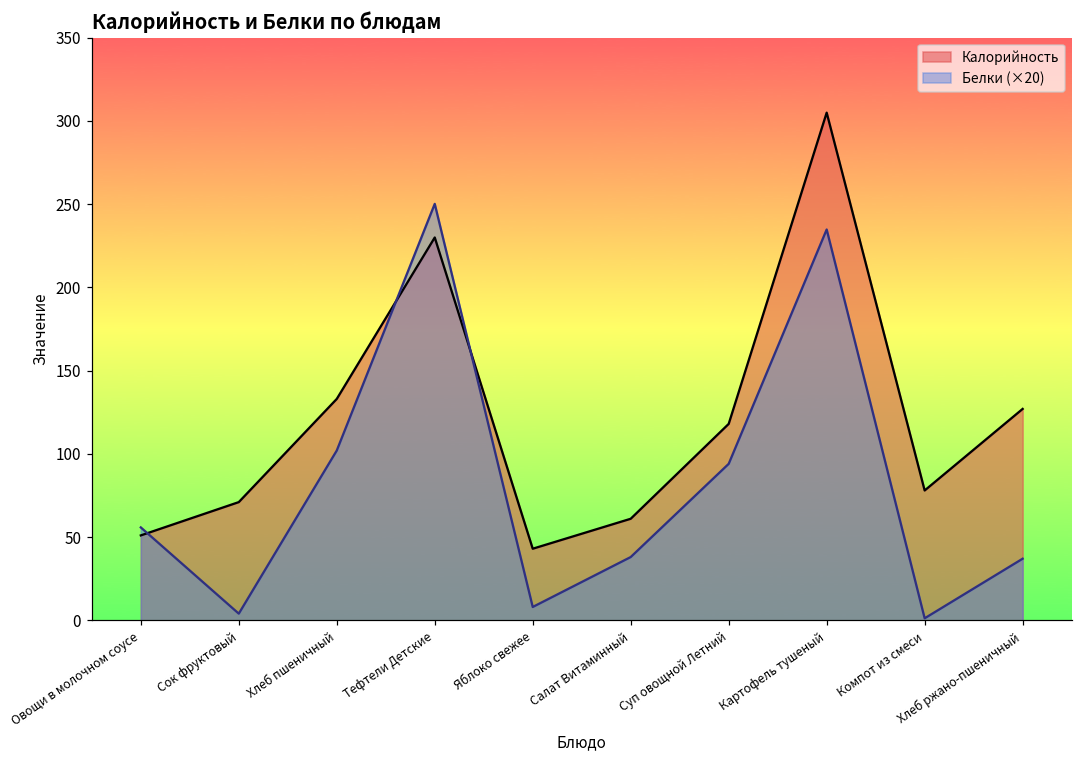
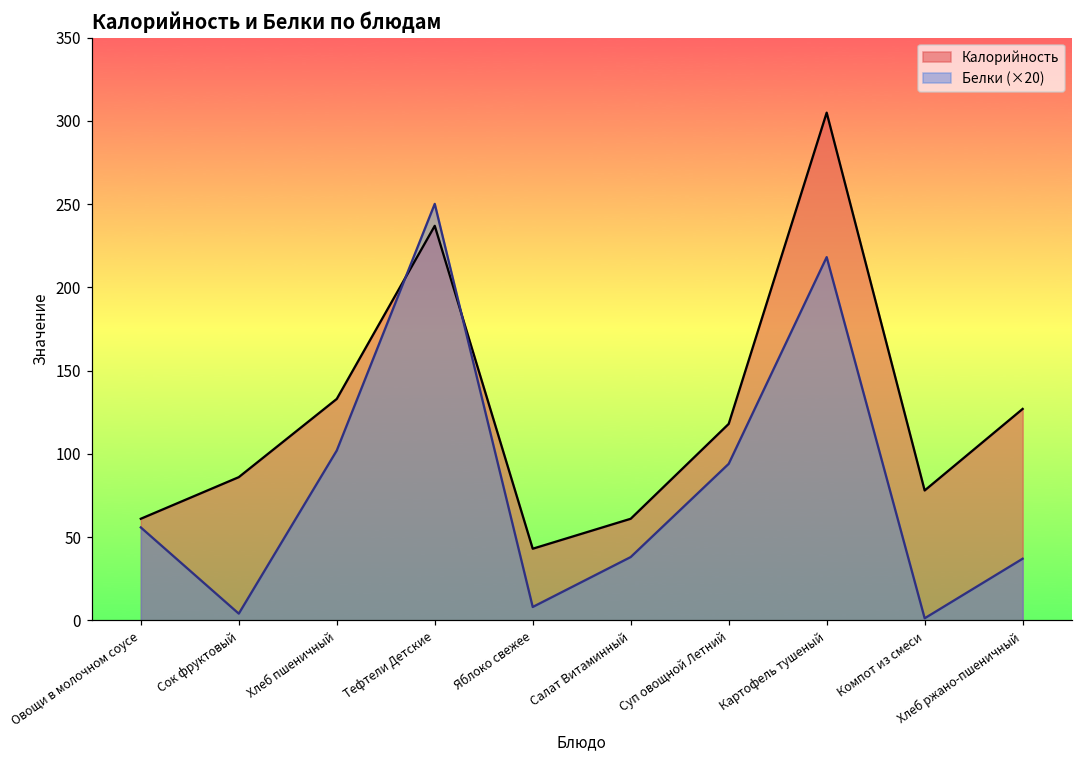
  {
    "Калорийность": {
-     "Овощи в молочном соусе": 51,
-     "Сок фруктовый": 71,
+     "Овощи в молочном соусе": 61,
+     "Сок фруктовый": 86,
      "Хлеб пшеничный": 133,
-     "Тефтели Детские": 230,
+     "Тефтели Детские": 237,
      "Яблоко свежее": 43,
      "Салат Витаминный": 61,
      "Суп овощной Летний": 118,
      "Картофель тушеный": 305,
      "Компот из смеси": 78,
      "Хлеб ржано-пшеничный": 127
    },
    "Белки (×20)": {
      "Овощи в молочном соусе": 56,
      "Сок фруктовый": 4,
      "Хлеб пшеничный": 102,
      "Тефтели Детские": 250,
      "Яблоко свежее": 8,
      "Салат Витаминный": 38,
      "Суп овощной Летний": 94,
-     "Картофель тушеный": 235,
+     "Картофель тушеный": 218,
      "Компот из смеси": 1,
      "Хлеб ржано-пшеничный": 37
    }
  }
